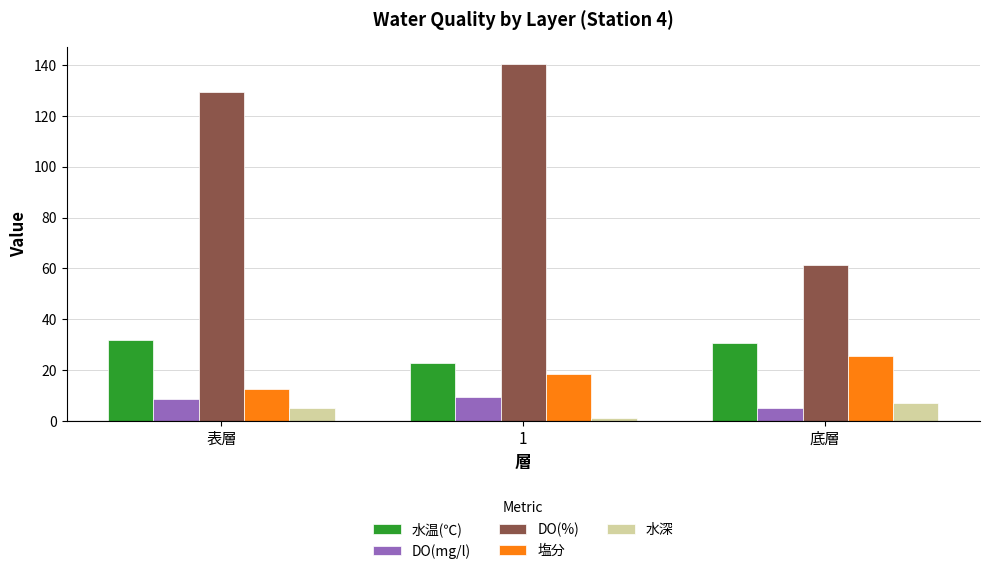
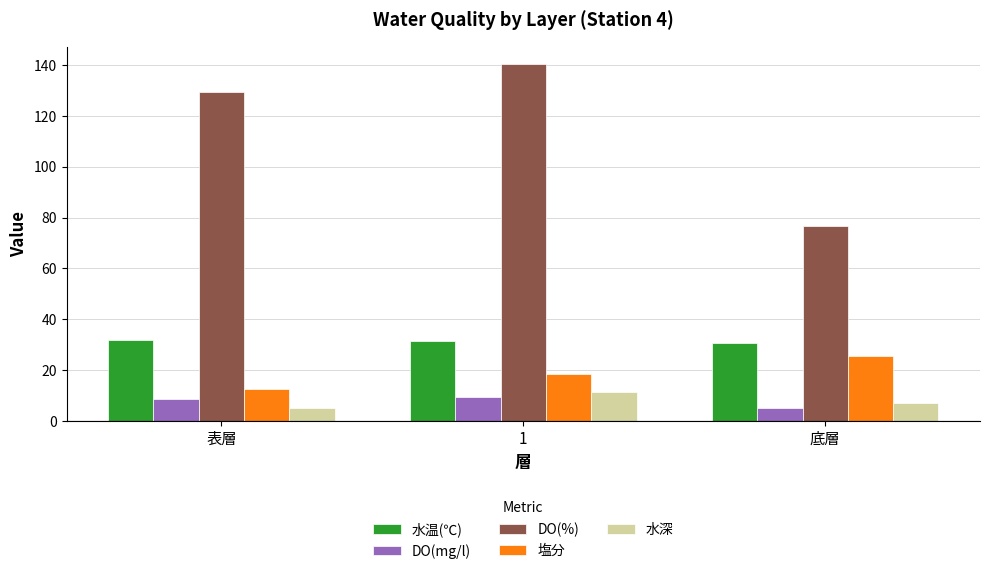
  {
    "水温(℃)": {
      "表層": 32,
-     "1": 23,
+     "1": 31,
      "底層": 31
    },
    "DO(mg/l)": {
      "表層": 9,
      "1": 9,
      "底層": 5
    },
    "DO(%)": {
      "表層": 129,
      "1": 140,
-     "底層": 61
+     "底層": 77
    },
    "塩分": {
      "表層": 13,
      "1": 19,
      "底層": 25
    },
    "水深": {
      "表層": 5,
-     "1": 1,
+     "1": 11,
      "底層": 7
    }
  }
